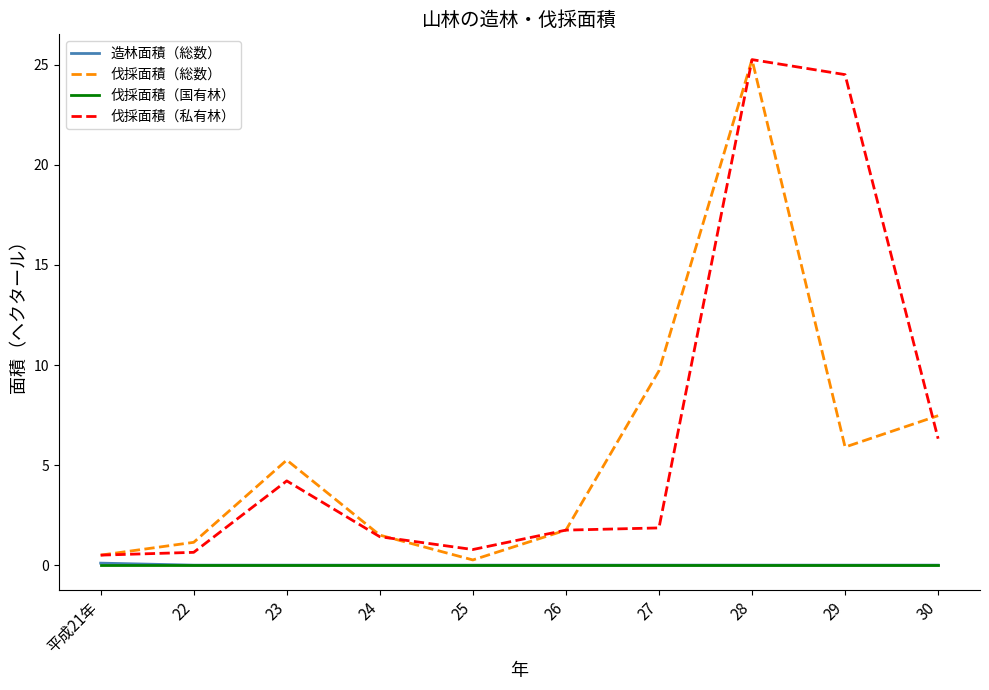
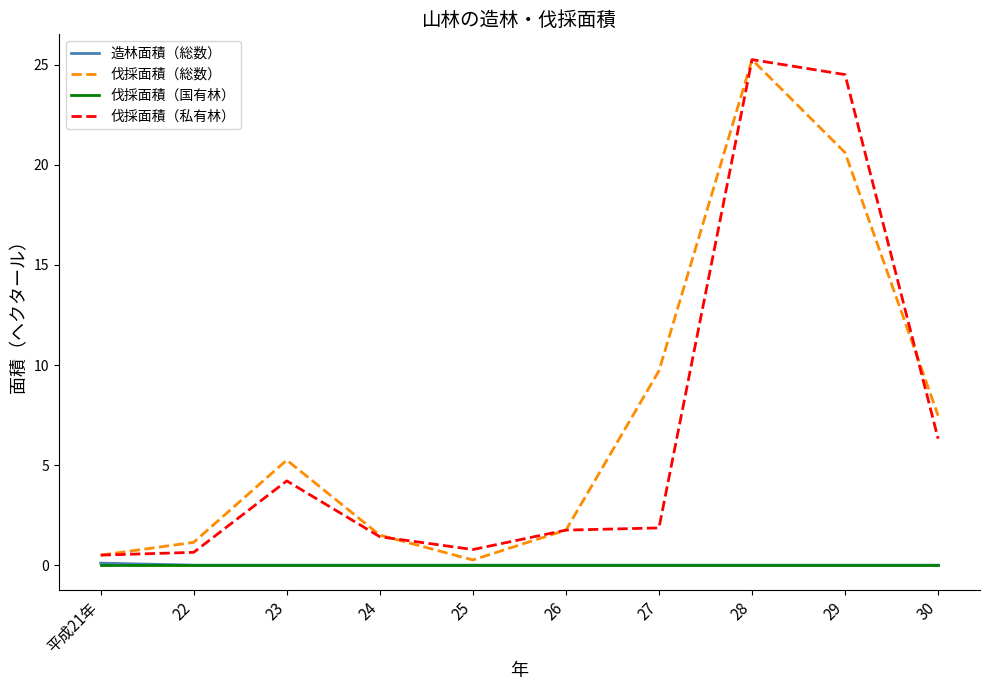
  {
    "伐採面積（総数）": {
      "22": 1.1,
      "23": 5.3,
      "25": 0.3,
      "27": 9.7,
-     "29": 5.9,
+     "29": 20.6,
      "30": 7.5
    },
    "伐採面積（私有林）": {
      "22": 0.6,
      "23": 4.2,
      "25": 0.8,
      "27": 1.9,
      "29": 24.5,
      "30": 6.3
    }
  }
